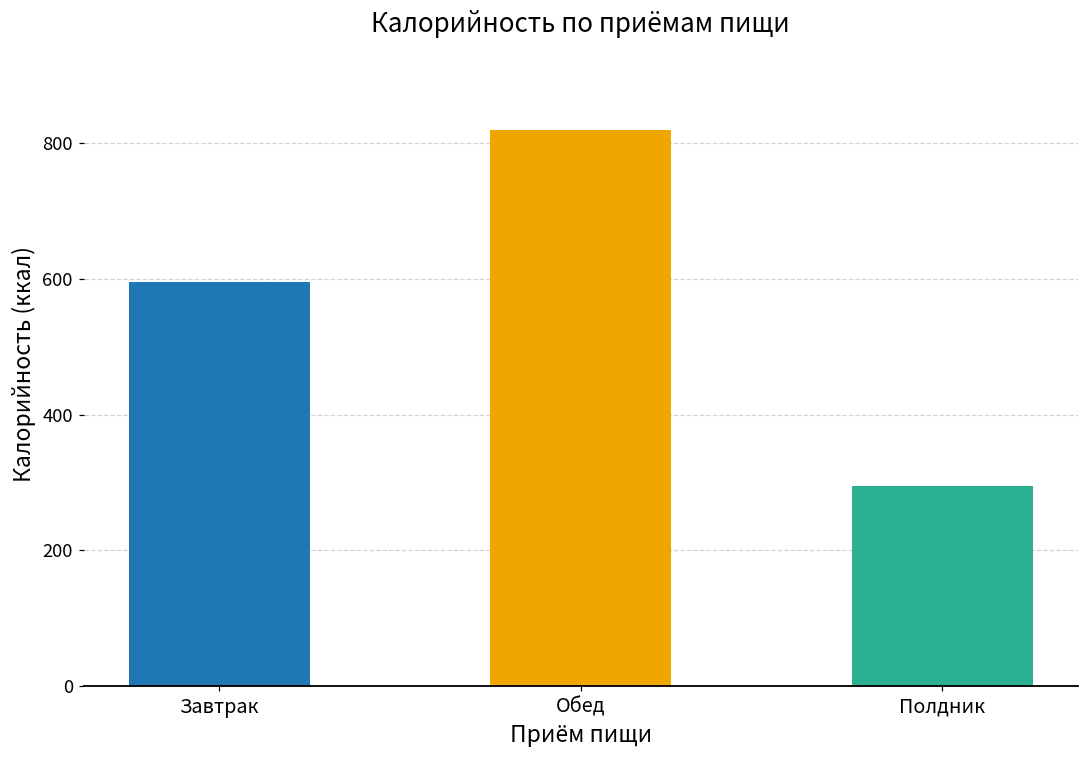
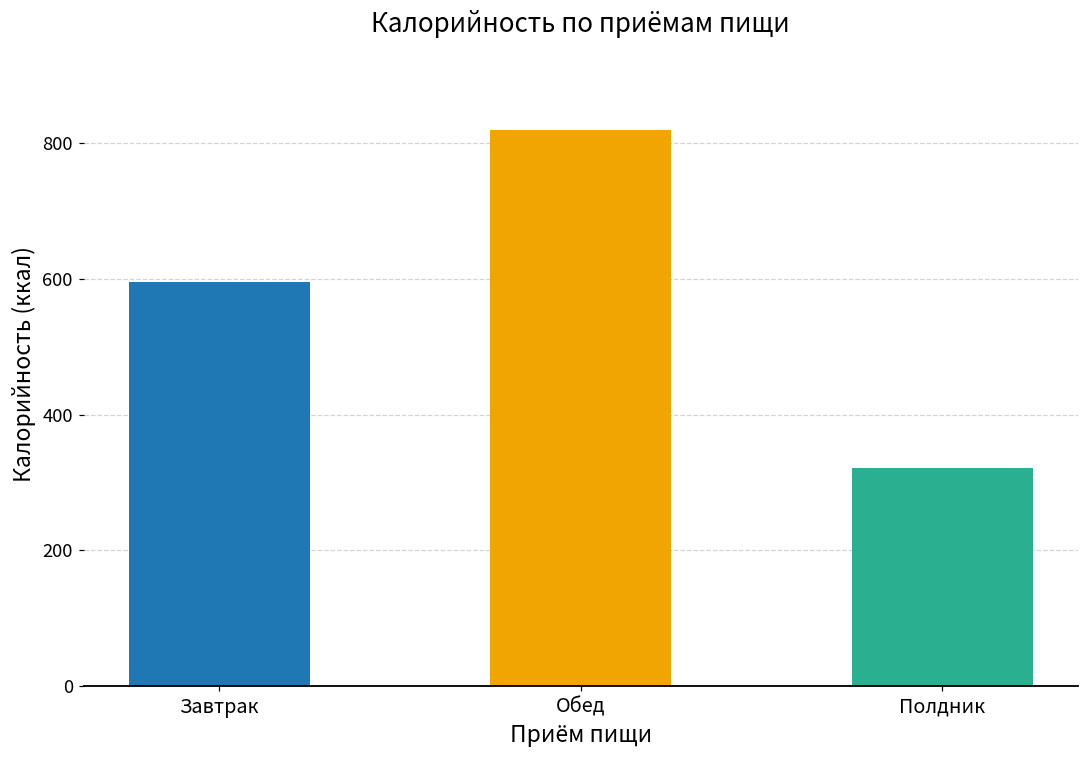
  {
    "Завтрак": 600,
    "Обед": 820,
-   "Полдник": 290
+   "Полдник": 320
  }
